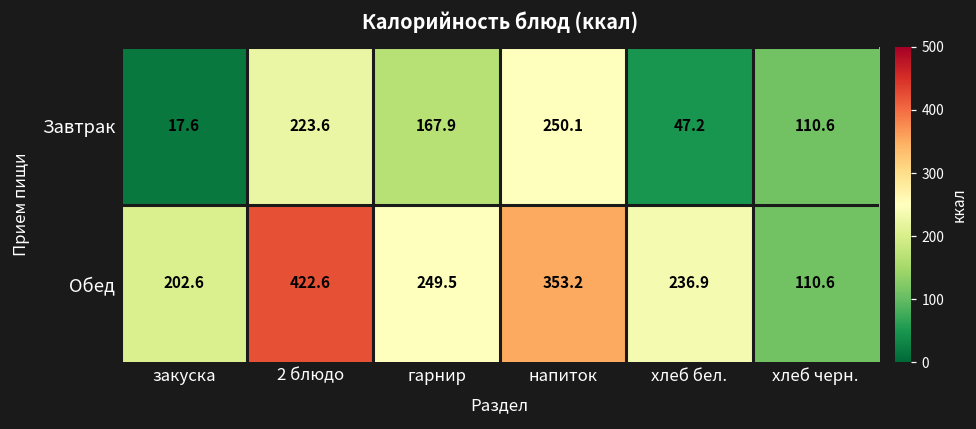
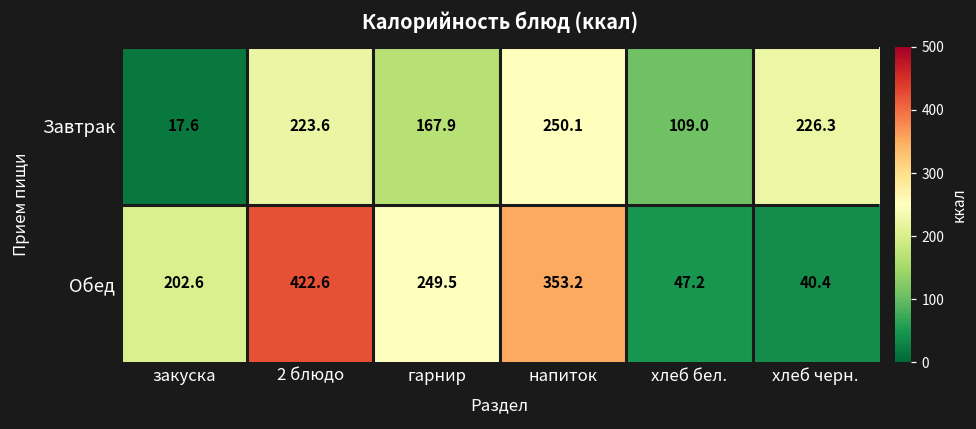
  {
    "Завтрак": {
      "закуска": 17.6,
      "2 блюдо": 223.6,
      "гарнир": 167.9,
      "напиток": 250.1,
-     "хлеб бел.": 47.2,
-     "хлеб черн.": 110.6
+     "хлеб бел.": 109.0,
+     "хлеб черн.": 226.3
    },
    "Обед": {
      "закуска": 202.6,
      "2 блюдо": 422.6,
      "гарнир": 249.5,
      "напиток": 353.2,
-     "хлеб бел.": 236.9,
-     "хлеб черн.": 110.6
+     "хлеб бел.": 47.2,
+     "хлеб черн.": 40.4
    }
  }
